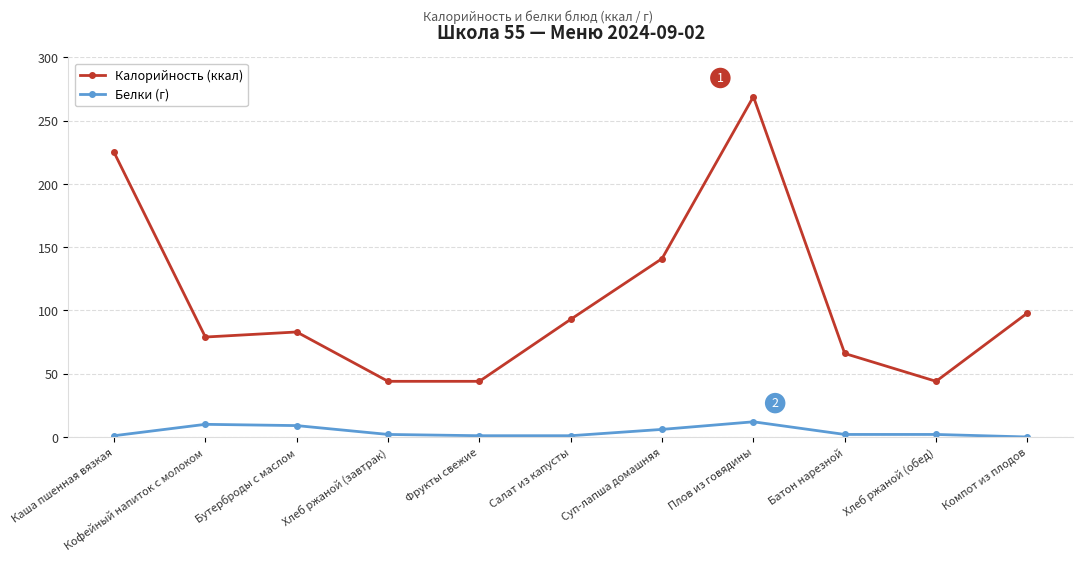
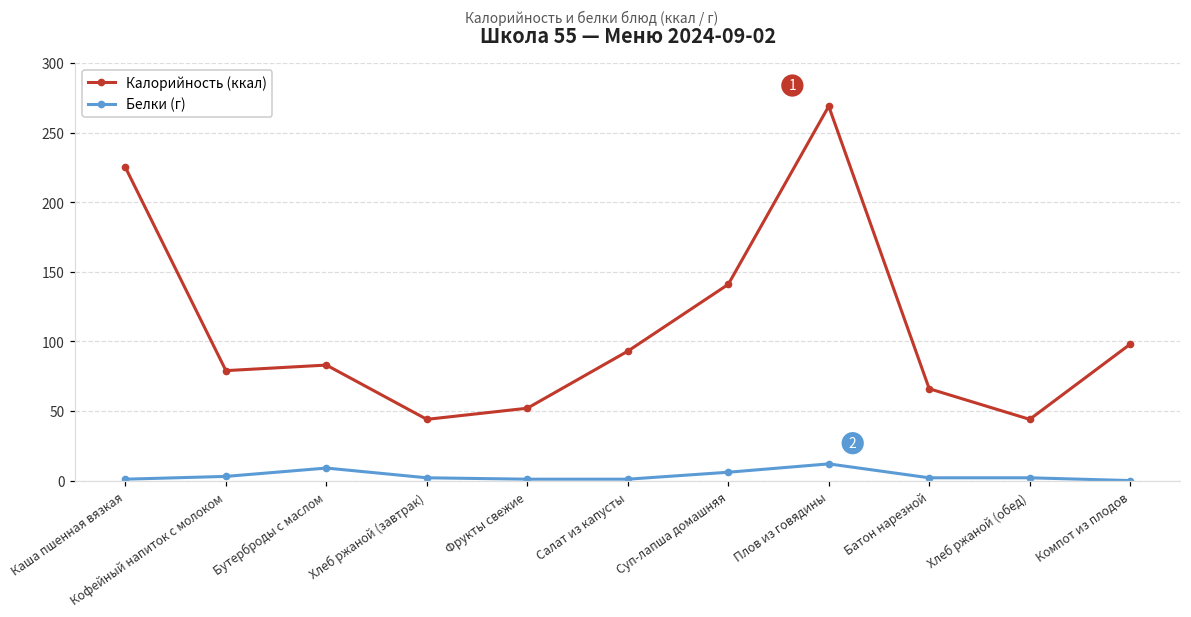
  {
    "Калорийность (ккал)": {
      "Каша пшенная вязкая": 225,
      "Кофейный напиток с молоком": 79,
      "Бутерброды с маслом": 83,
      "Хлеб ржаной (завтрак)": 44,
-     "Фрукты свежие": 44,
+     "Фрукты свежие": 52,
      "Салат из капусты": 93,
      "Суп-лапша домашняя": 141,
      "Плов из говядины": 269,
      "Батон нарезной": 66,
      "Хлеб ржаной (обед)": 44,
      "Компот из плодов": 98
    },
    "Белки (г)": {
      "Каша пшенная вязкая": 1,
-     "Кофейный напиток с молоком": 10,
+     "Кофейный напиток с молоком": 3,
      "Бутерброды с маслом": 9,
      "Хлеб ржаной (завтрак)": 2,
      "Фрукты свежие": 1,
      "Салат из капусты": 1,
      "Суп-лапша домашняя": 6,
      "Батон нарезной": 2,
      "Хлеб ржаной (обед)": 2,
      "Компот из плодов": 0
    }
  }
